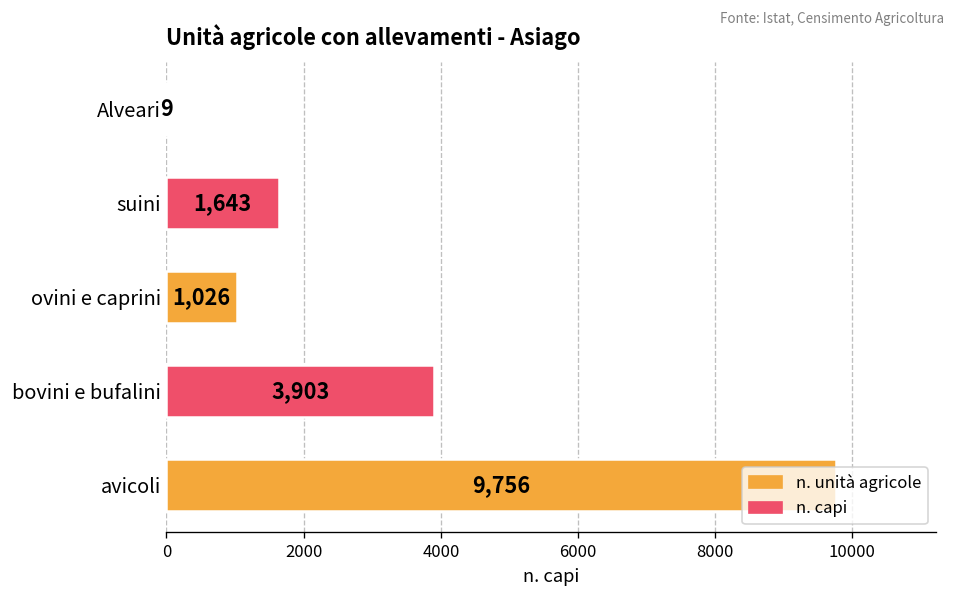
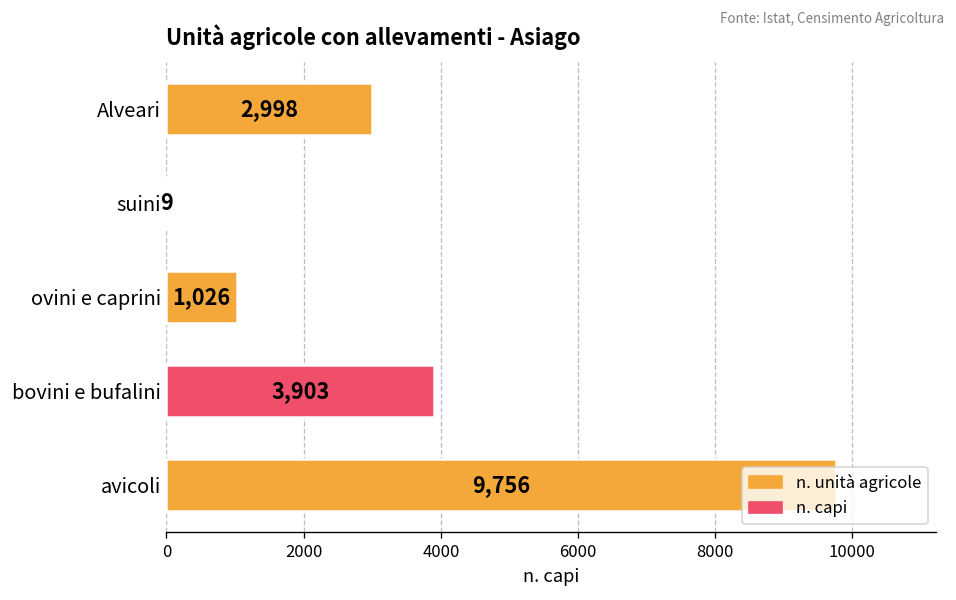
  {
-   "Alveari": "9",
-   "suini": "1,643",
+   "Alveari": "2,998",
+   "suini": "9",
    "ovini e caprini": "1,026",
    "bovini e bufalini": "3,903"
  }
